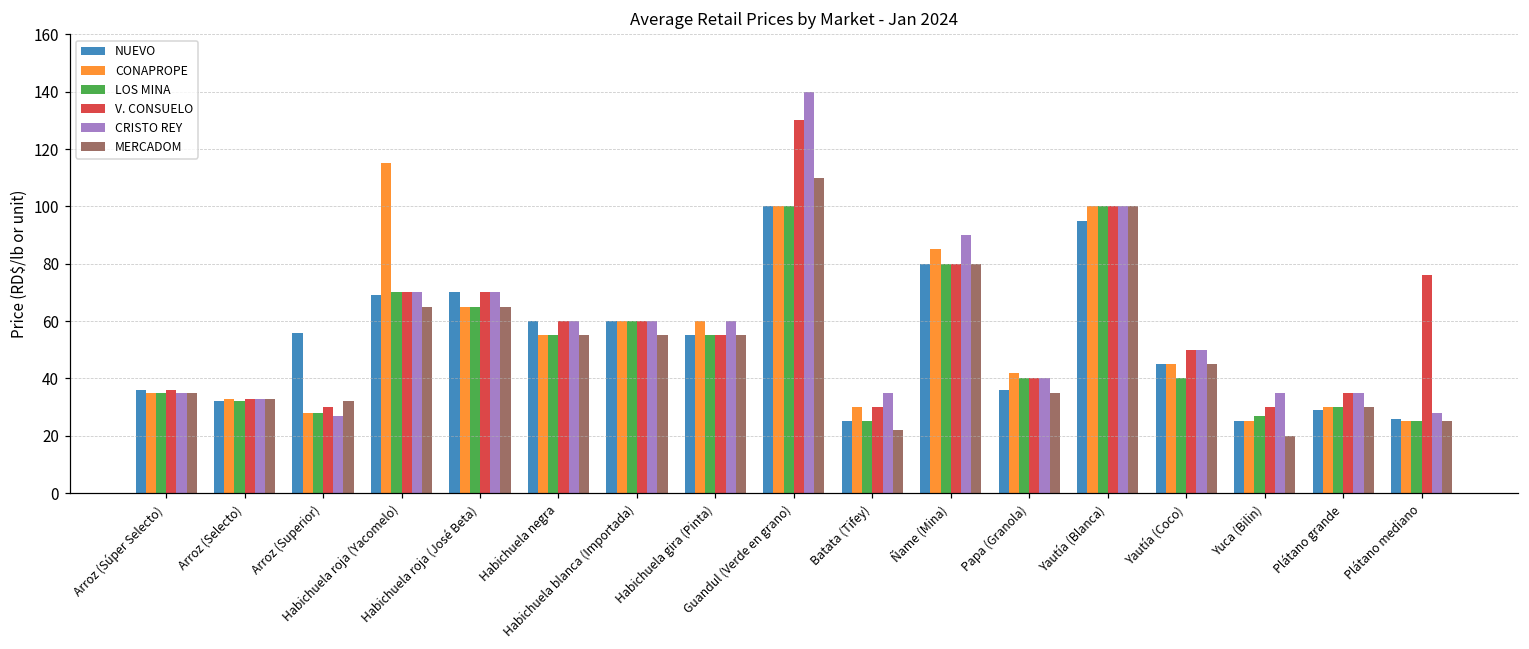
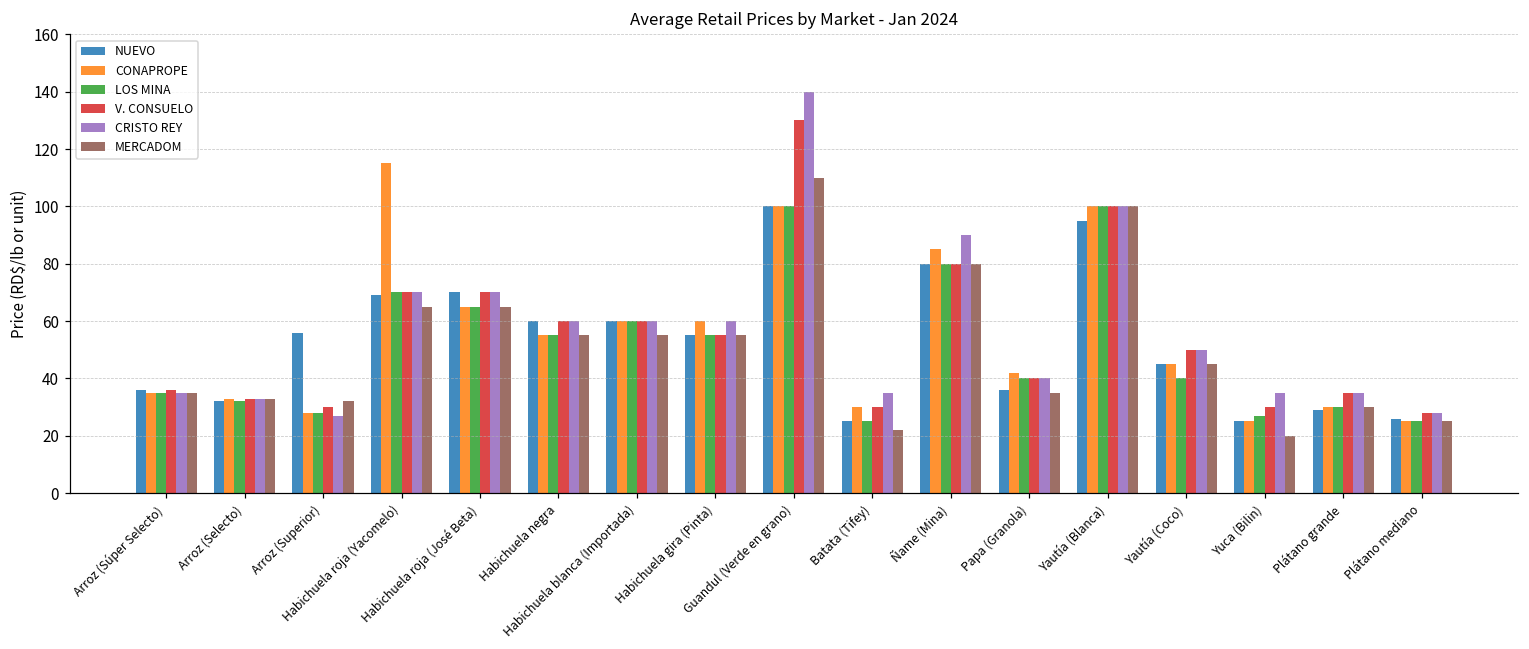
  {
    "NUEVO": {
      "Arroz (Súper Selecto)": 36,
      "Arroz (Selecto)": 32,
      "Arroz (Superior)": 56,
      "Habichuela roja (Yacomelo)": 69,
      "Habichuela roja (José Beta)": 70,
      "Habichuela negra": 60,
      "Habichuela blanca (Importada)": 60,
      "Habichuela gira (Pinta)": 55,
      "Guandul (Verde en grano)": 100,
      "Batata (Tifey)": 25,
      "Ñame (Mina)": 80,
      "Papa (Granola)": 36,
      "Yautía (Blanca)": 95,
      "Yautía (Coco)": 45,
      "Yuca (Bilin)": 25,
      "Plátano grande": 29,
      "Plátano mediano": 26
    },
    "CONAPROPE": {
      "Arroz (Súper Selecto)": 35,
      "Arroz (Selecto)": 33,
      "Arroz (Superior)": 28,
      "Habichuela roja (Yacomelo)": 115,
      "Habichuela roja (José Beta)": 65,
      "Habichuela negra": 55,
      "Habichuela blanca (Importada)": 60,
      "Habichuela gira (Pinta)": 60,
      "Guandul (Verde en grano)": 100,
      "Batata (Tifey)": 30,
      "Ñame (Mina)": 85,
      "Papa (Granola)": 42,
      "Yautía (Blanca)": 100,
      "Yautía (Coco)": 45,
      "Yuca (Bilin)": 25,
      "Plátano grande": 30,
      "Plátano mediano": 25
    },
    "LOS MINA": {
      "Arroz (Súper Selecto)": 35,
      "Arroz (Selecto)": 32,
      "Arroz (Superior)": 28,
      "Habichuela roja (Yacomelo)": 70,
      "Habichuela roja (José Beta)": 65,
      "Habichuela negra": 55,
      "Habichuela blanca (Importada)": 60,
      "Habichuela gira (Pinta)": 55,
      "Guandul (Verde en grano)": 100,
      "Batata (Tifey)": 25,
      "Ñame (Mina)": 80,
      "Papa (Granola)": 40,
      "Yautía (Blanca)": 100,
      "Yautía (Coco)": 40,
      "Yuca (Bilin)": 27,
      "Plátano grande": 30,
      "Plátano mediano": 25
    },
    "V. CONSUELO": {
      "Arroz (Súper Selecto)": 36,
      "Arroz (Selecto)": 33,
      "Arroz (Superior)": 30,
      "Habichuela roja (Yacomelo)": 70,
      "Habichuela roja (José Beta)": 70,
      "Habichuela negra": 60,
      "Habichuela blanca (Importada)": 60,
      "Habichuela gira (Pinta)": 55,
      "Guandul (Verde en grano)": 130,
      "Batata (Tifey)": 30,
      "Ñame (Mina)": 80,
      "Papa (Granola)": 40,
      "Yautía (Blanca)": 100,
      "Yautía (Coco)": 50,
      "Yuca (Bilin)": 30,
      "Plátano grande": 35,
-     "Plátano mediano": 76
+     "Plátano mediano": 28
    },
    "CRISTO REY": {
      "Arroz (Súper Selecto)": 35,
      "Arroz (Selecto)": 33,
      "Arroz (Superior)": 27,
      "Habichuela roja (Yacomelo)": 70,
      "Habichuela roja (José Beta)": 70,
      "Habichuela negra": 60,
      "Habichuela blanca (Importada)": 60,
      "Habichuela gira (Pinta)": 60,
      "Guandul (Verde en grano)": 140,
      "Batata (Tifey)": 35,
      "Ñame (Mina)": 90,
      "Papa (Granola)": 40,
      "Yautía (Blanca)": 100,
      "Yautía (Coco)": 50,
      "Yuca (Bilin)": 35,
      "Plátano grande": 35,
      "Plátano mediano": 28
    },
    "MERCADOM": {
      "Arroz (Súper Selecto)": 35,
      "Arroz (Selecto)": 33,
      "Arroz (Superior)": 32,
      "Habichuela roja (Yacomelo)": 65,
      "Habichuela roja (José Beta)": 65,
      "Habichuela negra": 55,
      "Habichuela blanca (Importada)": 55,
      "Habichuela gira (Pinta)": 55,
      "Guandul (Verde en grano)": 110,
      "Batata (Tifey)": 22,
      "Ñame (Mina)": 80,
      "Papa (Granola)": 35,
      "Yautía (Blanca)": 100,
      "Yautía (Coco)": 45,
      "Yuca (Bilin)": 20,
      "Plátano grande": 30,
      "Plátano mediano": 25
    }
  }
